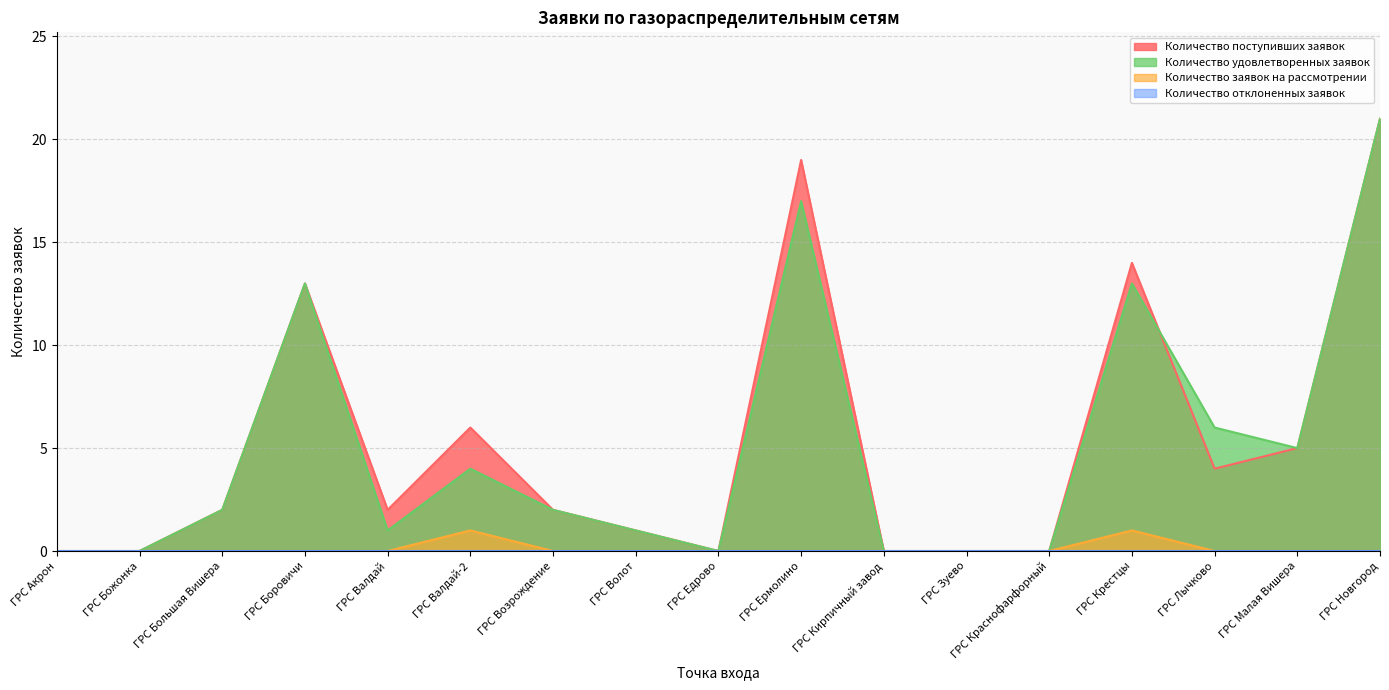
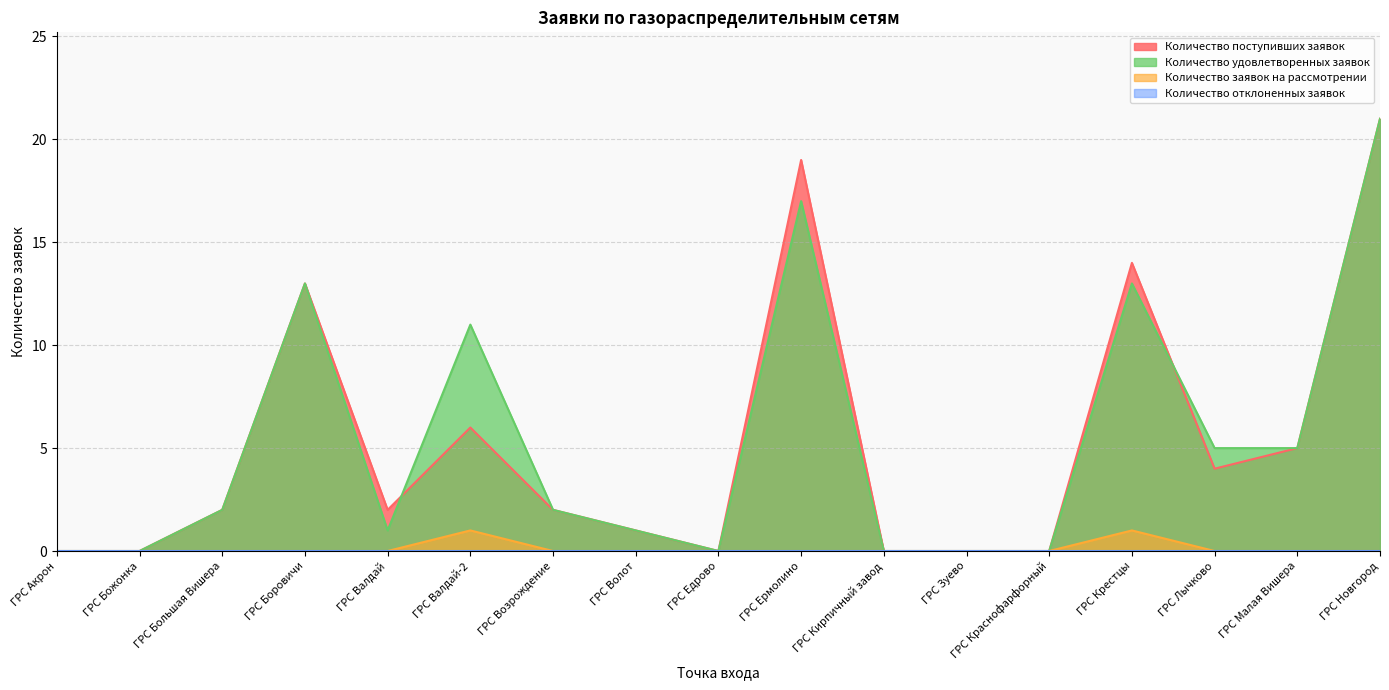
  {
    "Количество поступивших заявок": {
      "ГРС Валдай": 2,
      "ГРС Валдай-2": 6,
      "ГРС Ермолино": 19,
      "ГРС Крестцы": 14,
      "ГРС Лычково": 4
    },
    "Количество удовлетворенных заявок": {
      "ГРС Валдай": 1,
-     "ГРС Валдай-2": 4,
+     "ГРС Валдай-2": 11,
      "ГРС Ермолино": 17,
      "ГРС Крестцы": 13,
-     "ГРС Лычково": 6
+     "ГРС Лычково": 5
    },
    "Количество заявок на рассмотрении": {
      "ГРС Валдай-2": 1,
      "ГРС Крестцы": 1
    },
    "Количество отклоненных заявок": {
      "ГРС Валдай-2": 0,
      "ГРС Крестцы": 0
    }
  }
